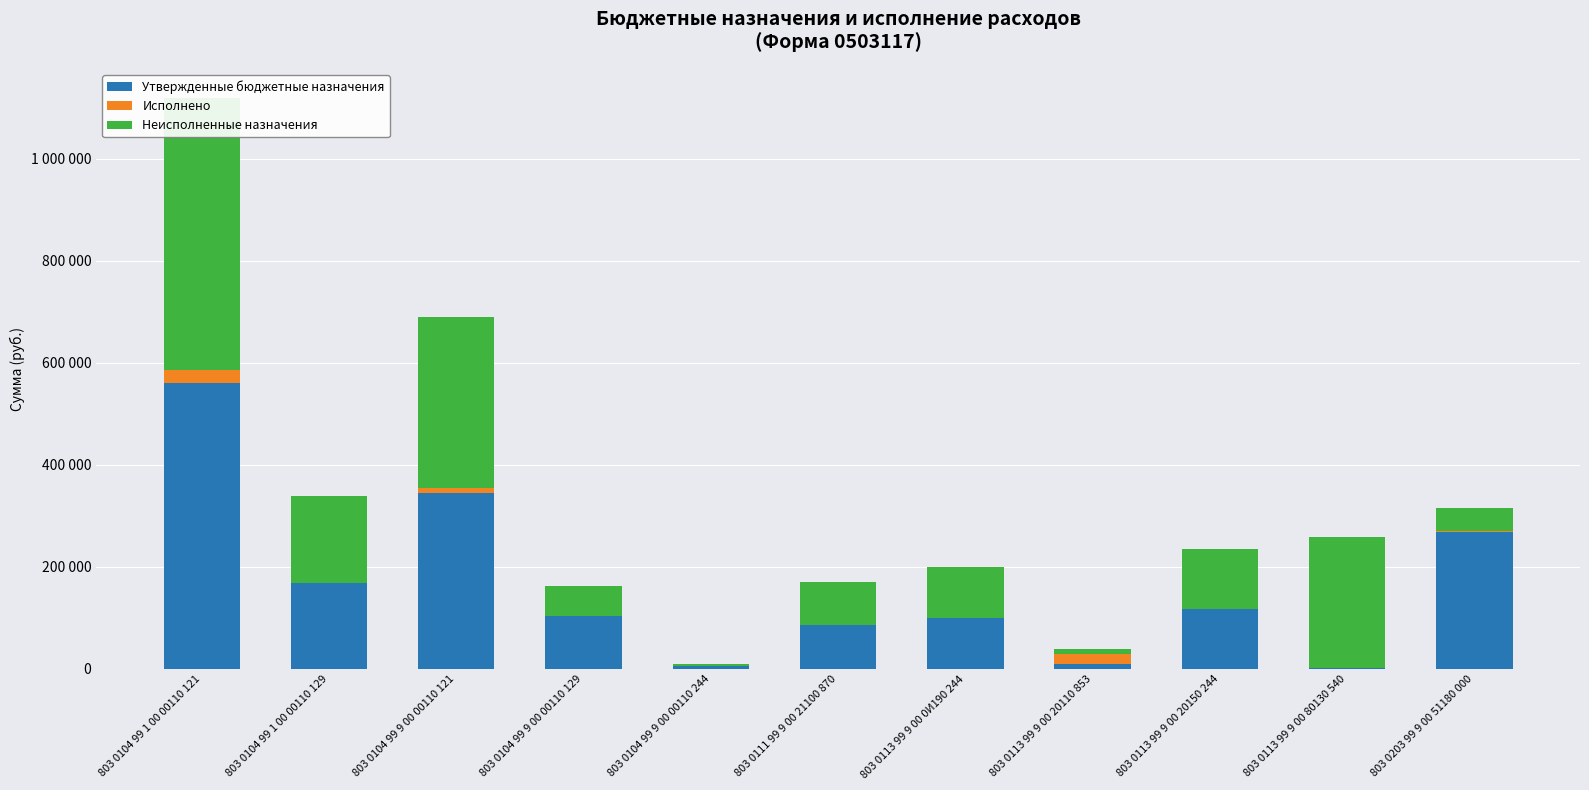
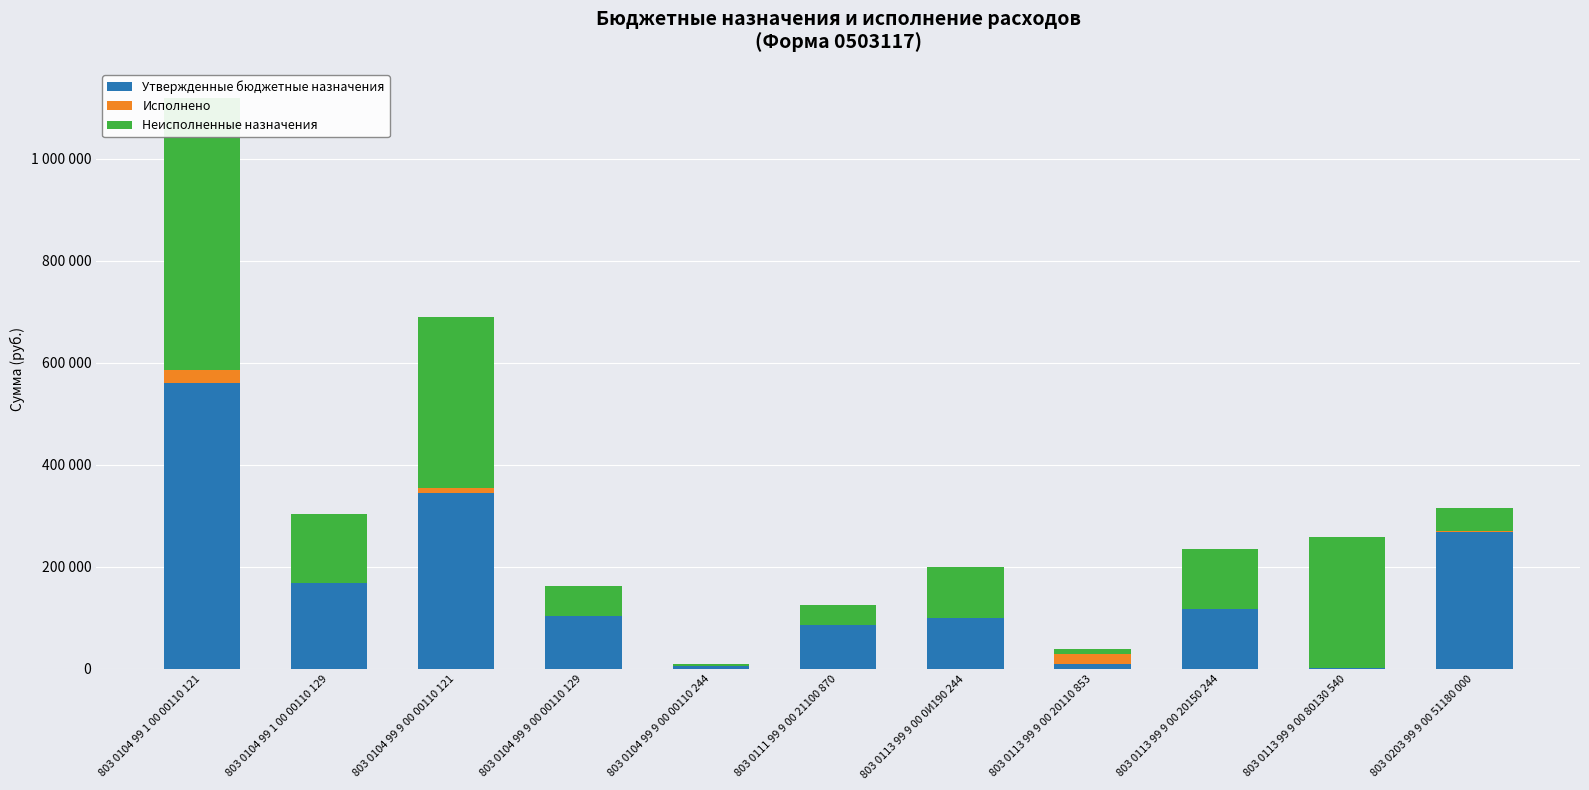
  {
    "Утвержденные бюджетные назначения": {
      "803 0104 99 1 00 00110 121": 560000,
      "803 0104 99 1 00 00110 129": 170000,
      "803 0104 99 9 00 00110 121": 350000,
      "803 0104 99 9 00 00110 129": 100000,
      "803 0104 99 9 00 00110 244": 10000,
      "803 0111 99 9 00 21100 870": 90000,
      "803 0113 99 9 00 0И190 244": 100000,
      "803 0113 99 9 00 20110 853": 10000,
      "803 0113 99 9 00 20150 244": 120000,
      "803 0203 99 9 00 51180 000": 270000
    },
    "Исполнено": {
      "803 0104 99 1 00 00110 121": 30000,
      "803 0104 99 1 00 00110 129": 0,
      "803 0104 99 9 00 00110 121": 10000,
      "803 0104 99 9 00 00110 129": 0,
      "803 0104 99 9 00 00110 244": 0,
      "803 0111 99 9 00 21100 870": 0,
      "803 0113 99 9 00 0И190 244": 0,
      "803 0113 99 9 00 20110 853": 20000,
      "803 0113 99 9 00 20150 244": 0,
      "803 0113 99 9 00 80130 540": 0
    },
    "Неисполненные назначения": {
-     "803 0104 99 1 00 00110 129": 170000,
+     "803 0104 99 1 00 00110 129": 130000,
      "803 0104 99 9 00 00110 121": 340000,
      "803 0104 99 9 00 00110 129": 60000,
      "803 0104 99 9 00 00110 244": 10000,
-     "803 0111 99 9 00 21100 870": 90000,
+     "803 0111 99 9 00 21100 870": 40000,
      "803 0113 99 9 00 0И190 244": 100000,
      "803 0113 99 9 00 20110 853": 10000,
      "803 0113 99 9 00 20150 244": 120000,
      "803 0113 99 9 00 80130 540": 260000,
      "803 0203 99 9 00 51180 000": 40000
    }
  }
